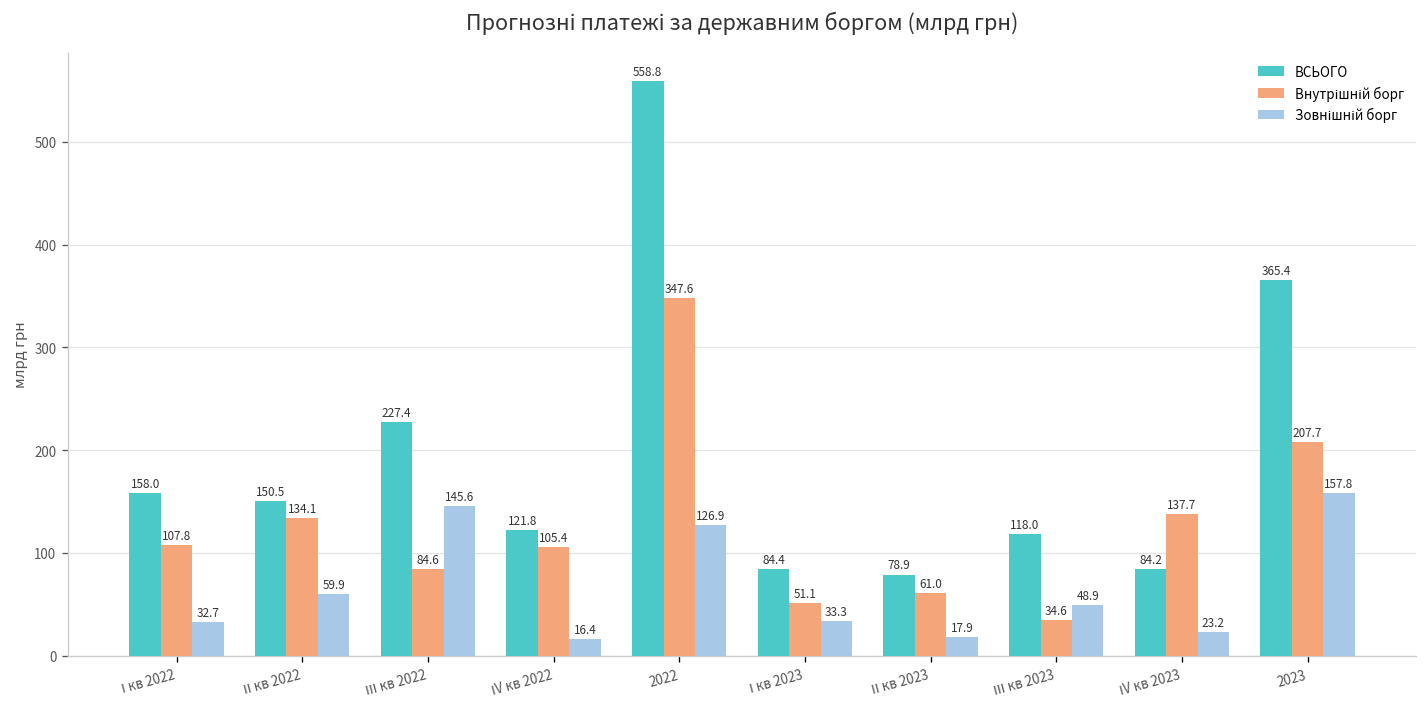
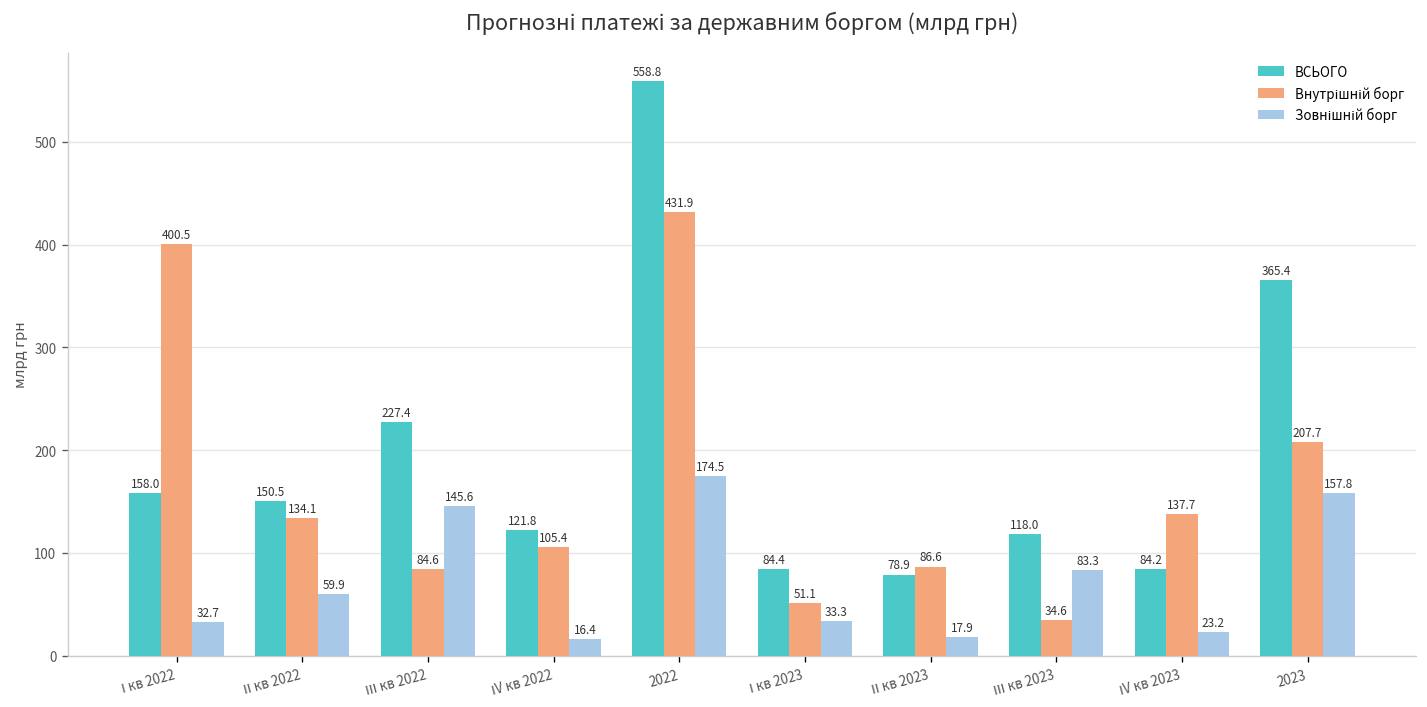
  {
    "ВСЬОГО": {
      "І кв 2022": 158.0,
      "ІІ кв 2022": 150.5,
      "ІІІ кв 2022": 227.4,
      "ІV кв 2022": 121.8,
      "2022": 558.8,
      "І кв 2023": 84.4,
      "ІІ кв 2023": 78.9,
      "ІІІ кв 2023": 118.0,
      "ІV кв 2023": 84.2,
      "2023": 365.4
    },
    "Внутрішній борг": {
-     "І кв 2022": 107.8,
+     "І кв 2022": 400.5,
      "ІІ кв 2022": 134.1,
      "ІІІ кв 2022": 84.6,
      "ІV кв 2022": 105.4,
-     "2022": 347.6,
+     "2022": 431.9,
      "І кв 2023": 51.1,
-     "ІІ кв 2023": 61.0,
+     "ІІ кв 2023": 86.6,
      "ІІІ кв 2023": 34.6,
      "ІV кв 2023": 137.7,
      "2023": 207.7
    },
    "Зовнішній борг": {
      "І кв 2022": 32.7,
      "ІІ кв 2022": 59.9,
      "ІІІ кв 2022": 145.6,
      "ІV кв 2022": 16.4,
-     "2022": 126.9,
+     "2022": 174.5,
      "І кв 2023": 33.3,
      "ІІ кв 2023": 17.9,
-     "ІІІ кв 2023": 48.9,
+     "ІІІ кв 2023": 83.3,
      "ІV кв 2023": 23.2,
      "2023": 157.8
    }
  }
